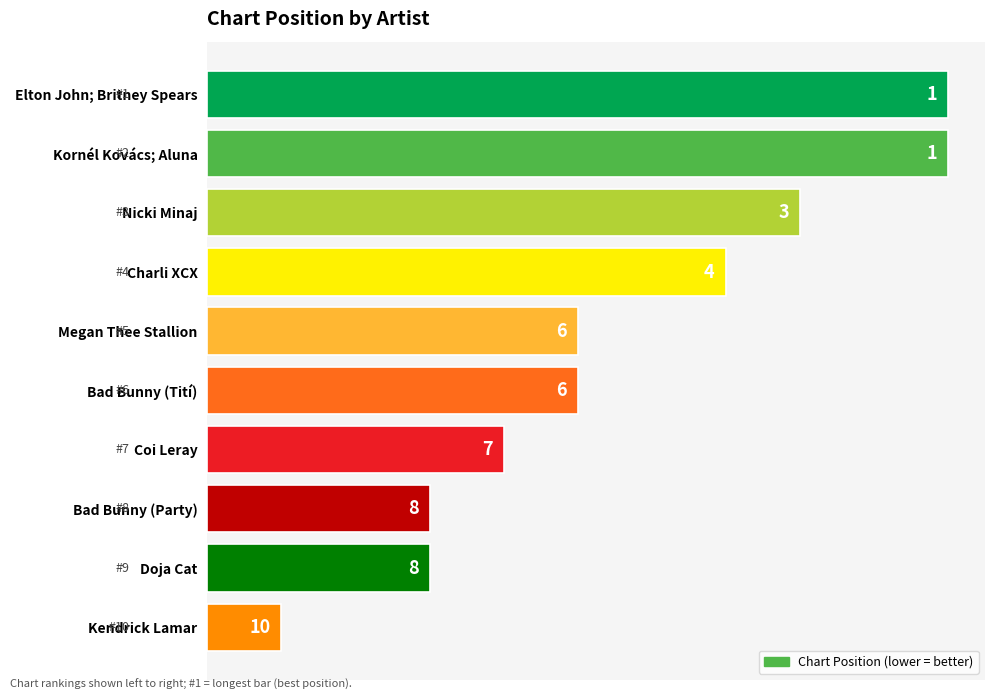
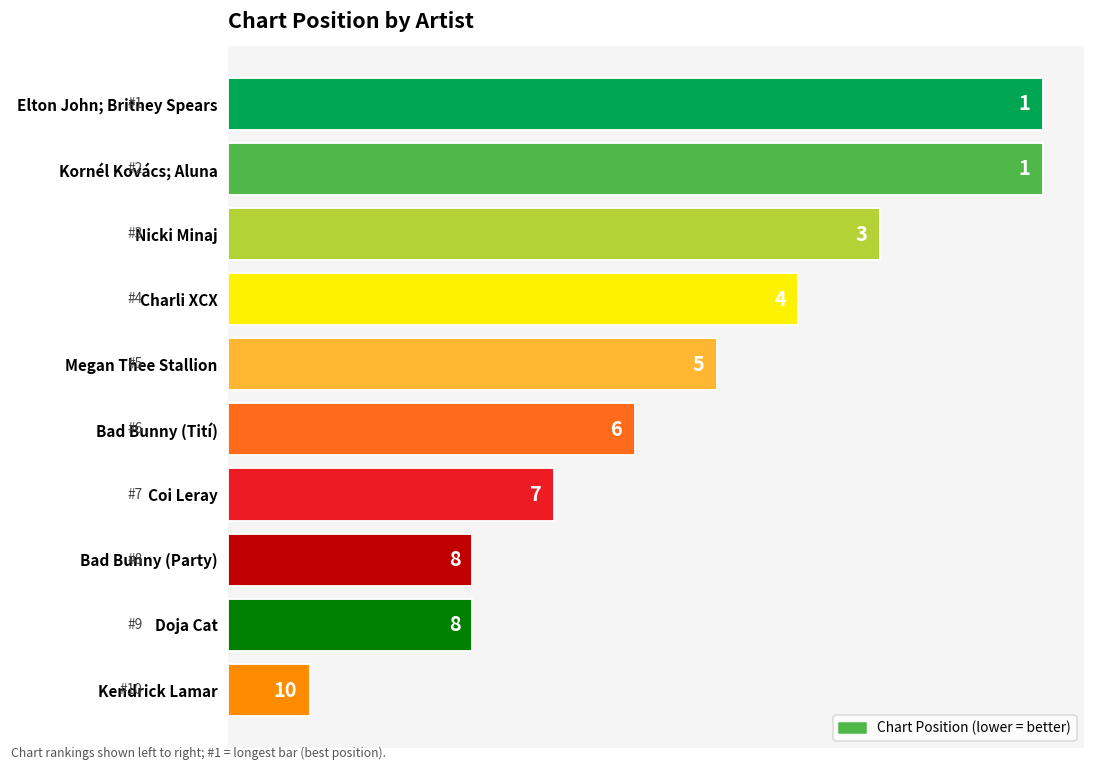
  {
-   "Megan Thee Stallion": 6
+   "Megan Thee Stallion": 5
  }
